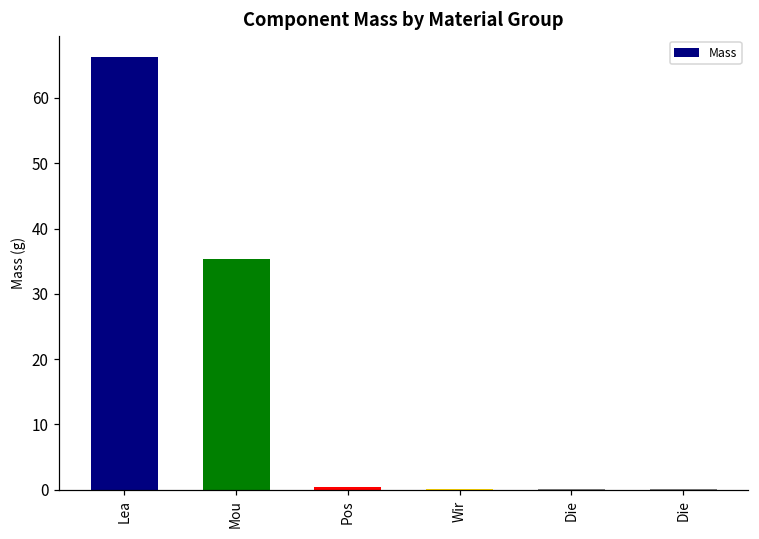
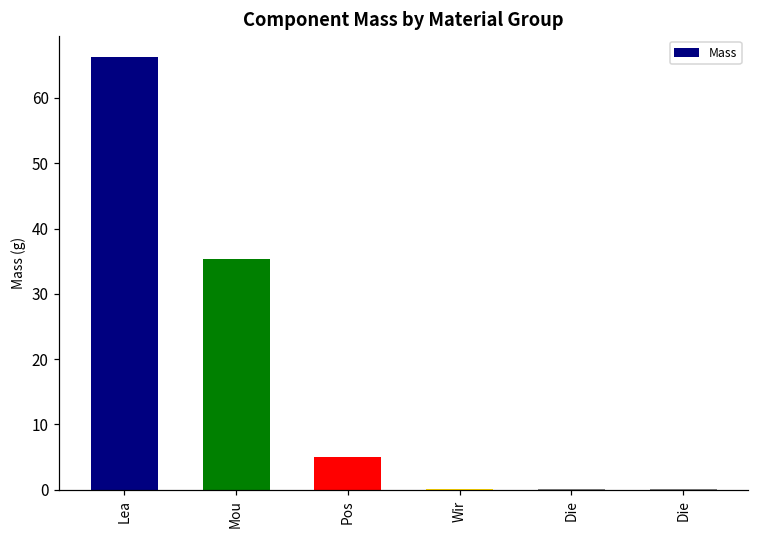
  {
    "Lea": 66,
    "Mou": 35,
-   "Pos": 0
+   "Pos": 5
  }
